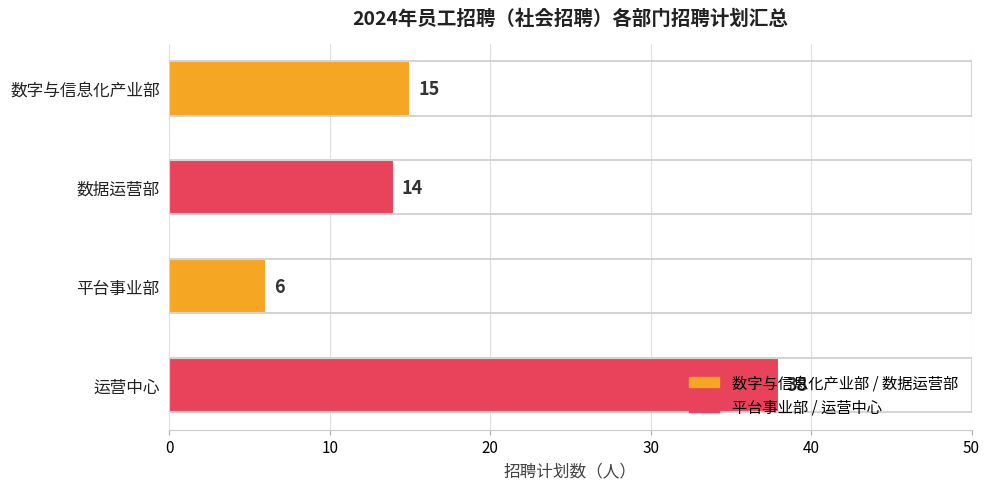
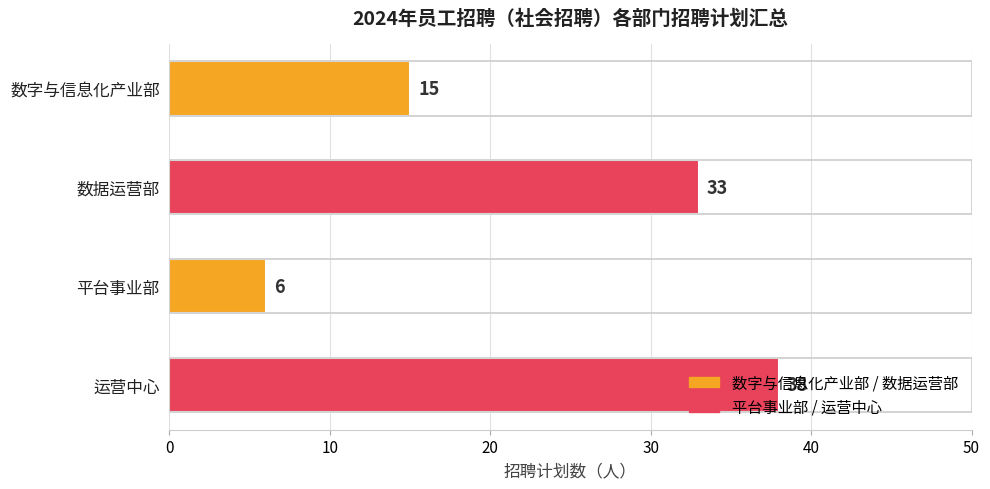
  {
    "数字与信息化产业部": 15,
-   "数据运营部": 14,
+   "数据运营部": 33,
    "平台事业部": 6,
    "运营中心": 38
  }
